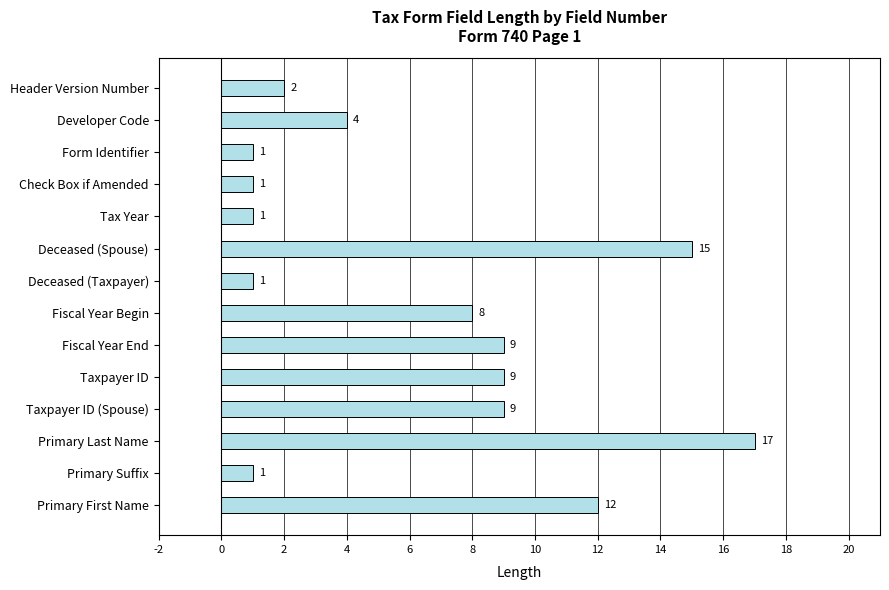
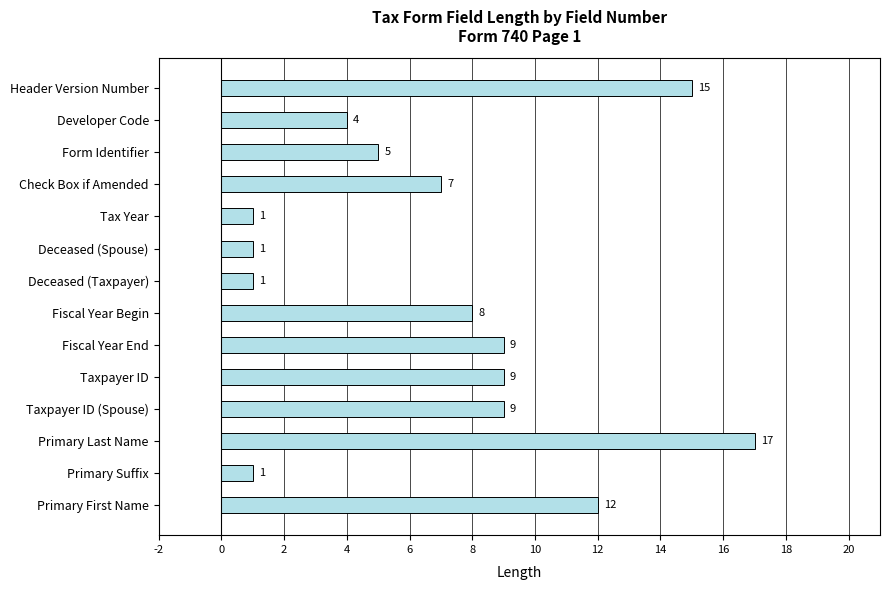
  {
-   "Header Version Number": 2,
+   "Header Version Number": 15,
    "Developer Code": 4,
-   "Form Identifier": 1,
-   "Check Box if Amended": 1,
+   "Form Identifier": 5,
+   "Check Box if Amended": 7,
    "Tax Year": 1,
-   "Deceased (Spouse)": 15,
+   "Deceased (Spouse)": 1,
    "Deceased (Taxpayer)": 1,
    "Fiscal Year Begin": 8,
    "Fiscal Year End": 9,
    "Taxpayer ID": 9,
    "Taxpayer ID (Spouse)": 9,
    "Primary Last Name": 17,
    "Primary Suffix": 1,
    "Primary First Name": 12
  }
